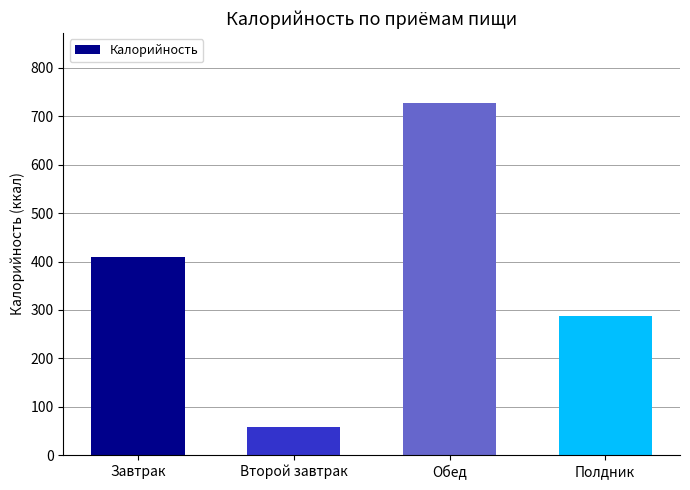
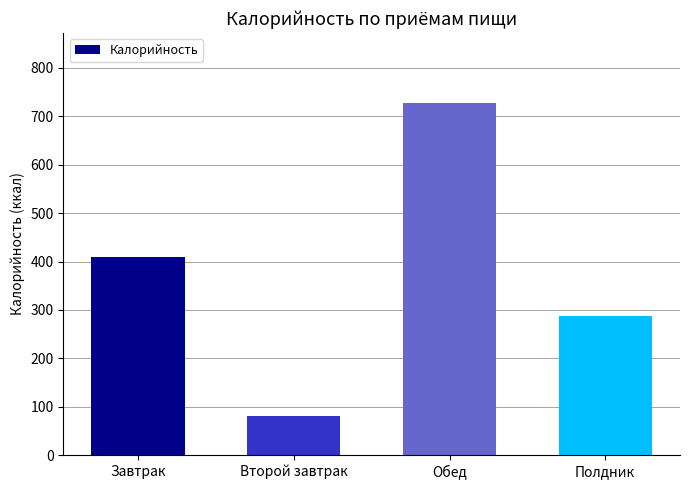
  {
    "Завтрак": 410,
-   "Второй завтрак": 60,
+   "Второй завтрак": 80,
    "Обед": 730,
    "Полдник": 290
  }
